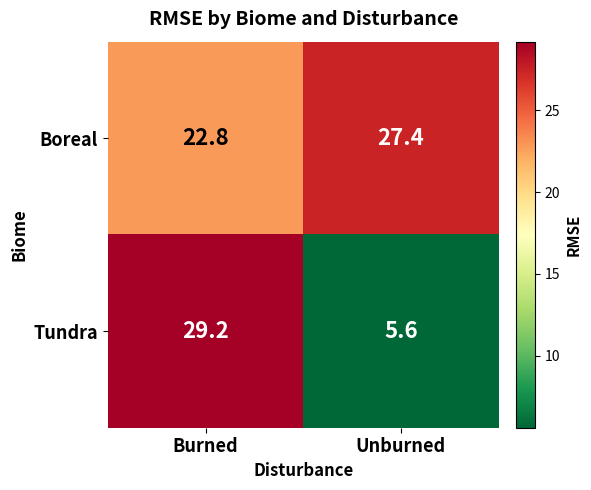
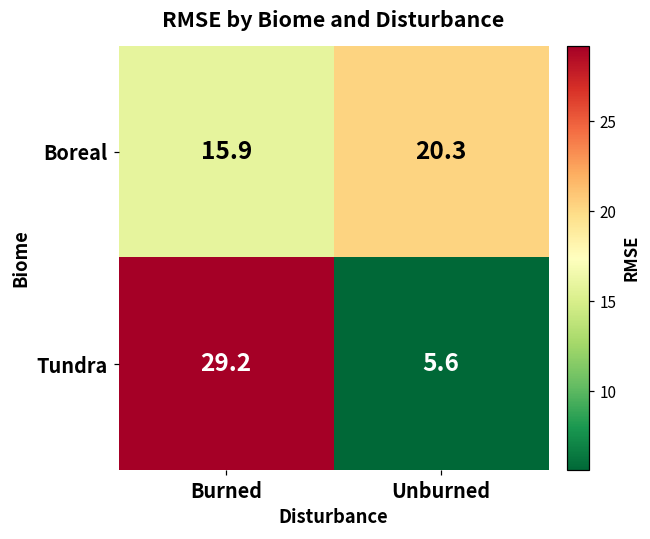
  {
    "Boreal": {
-     "Burned": 22.8,
-     "Unburned": 27.4
+     "Burned": 15.9,
+     "Unburned": 20.3
    },
    "Tundra": {
      "Burned": 29.2,
      "Unburned": 5.6
    }
  }
